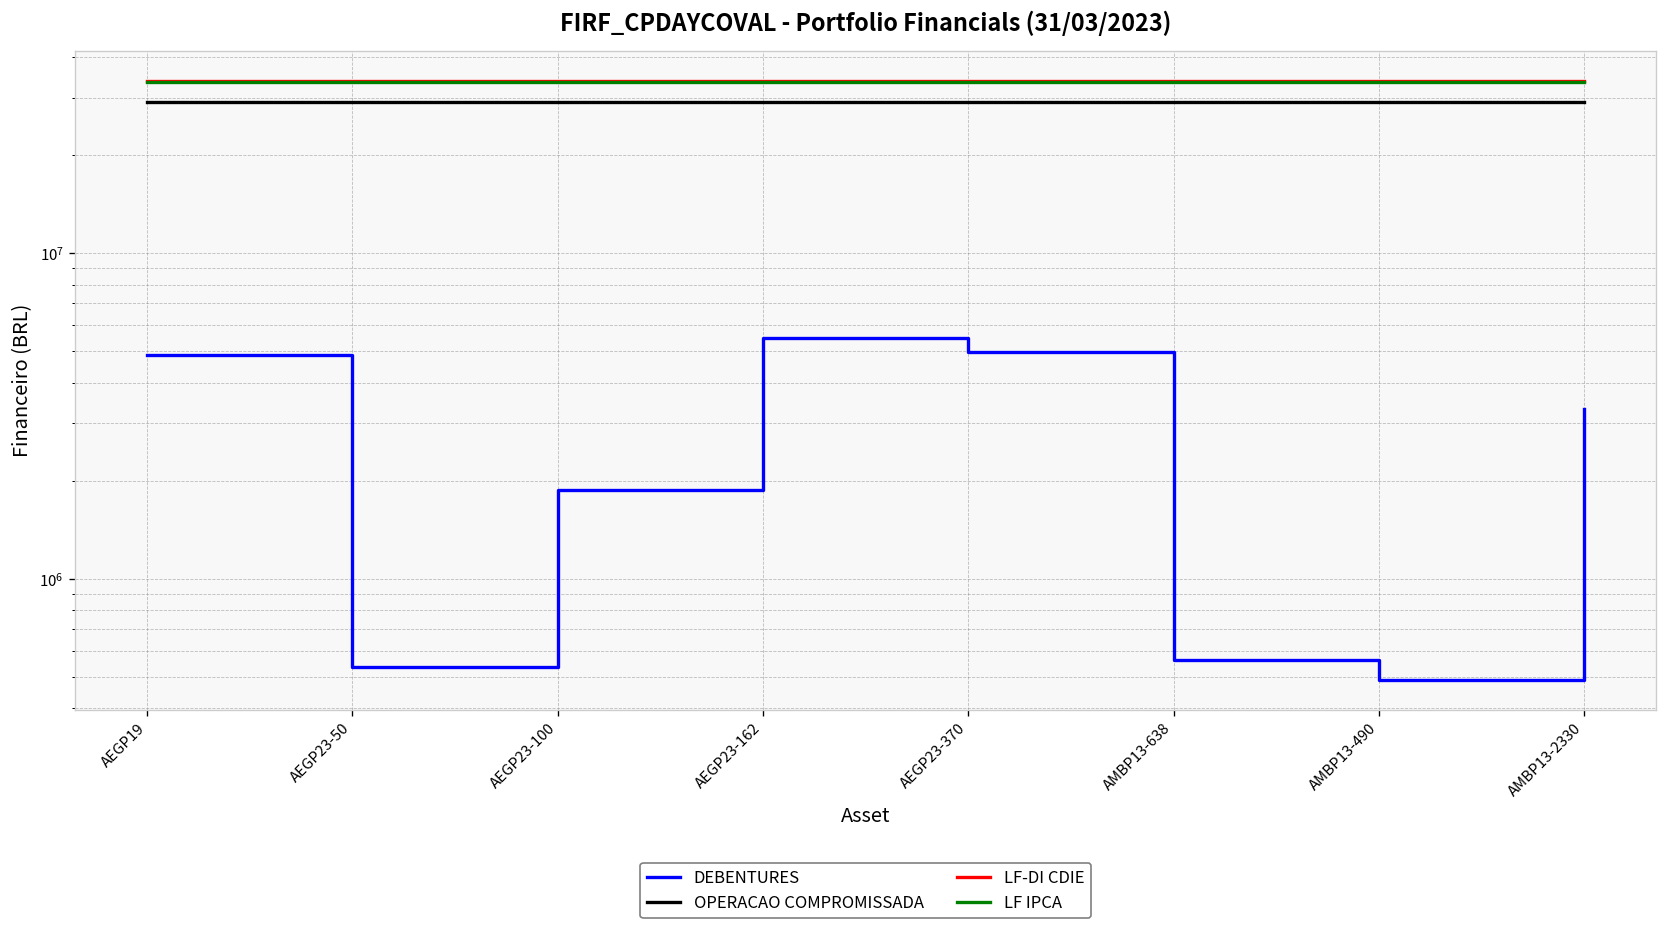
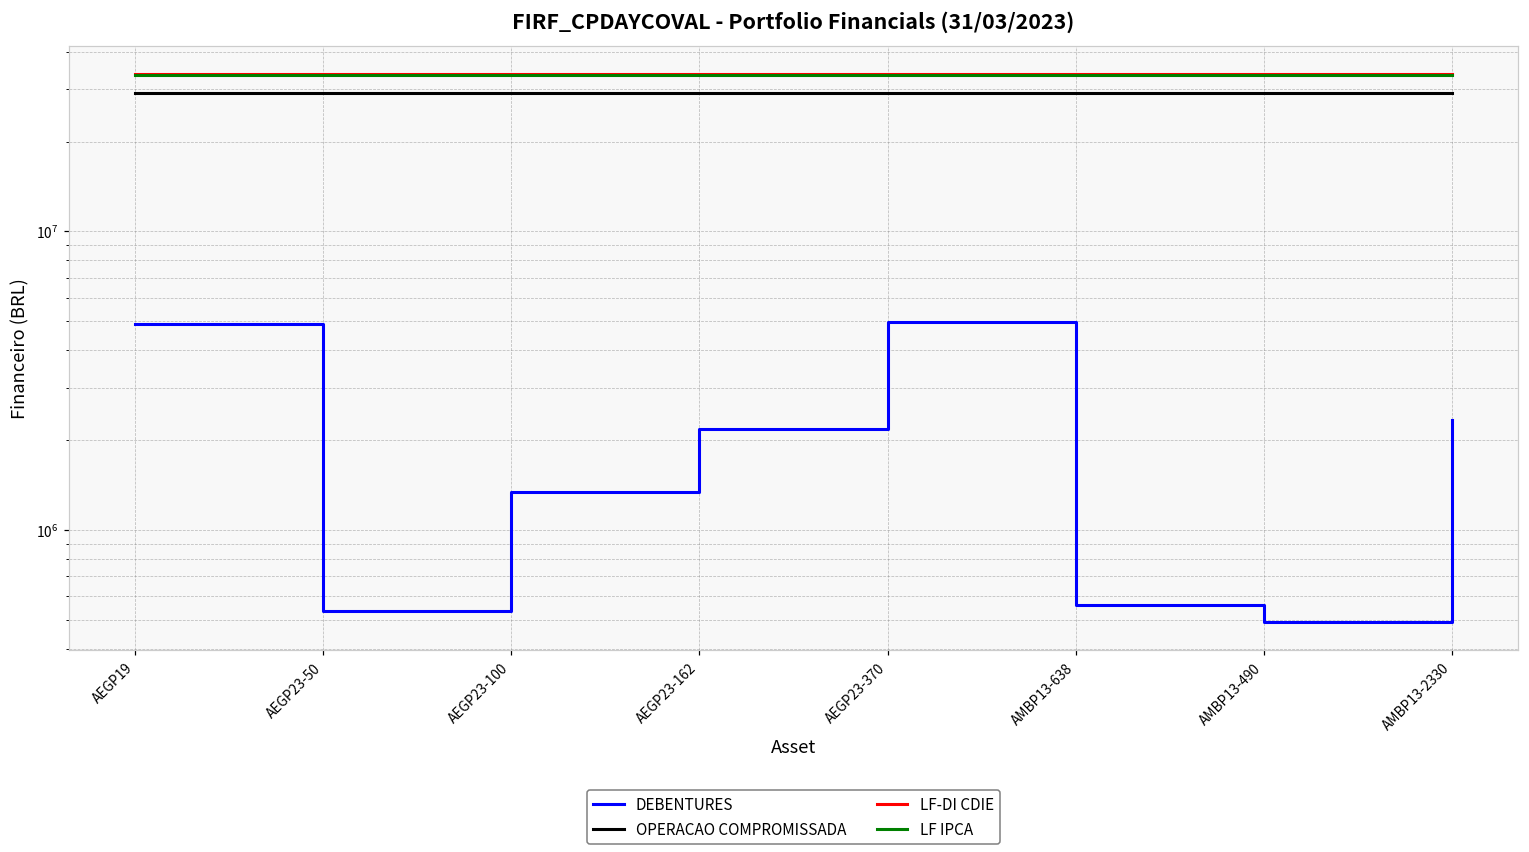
  {
    "DEBENTURES": {
      "AEGP19": 4900000,
      "AEGP23-50": 530000,
-     "AEGP23-100": 1900000,
-     "AEGP23-162": 5500000,
+     "AEGP23-100": 1300000,
+     "AEGP23-162": 2200000,
      "AEGP23-370": 5000000,
      "AMBP13-638": 560000,
      "AMBP13-490": 490000,
-     "AMBP13-2330": 3300000
+     "AMBP13-2330": 2300000
    },
    "OPERACAO COMPROMISSADA": {
      "AEGP19": 29000000,
      "AEGP23-50": 29000000,
      "AEGP23-100": 29000000,
      "AEGP23-162": 29000000,
      "AEGP23-370": 29000000,
      "AMBP13-638": 29000000,
      "AMBP13-490": 29000000,
      "AMBP13-2330": 29000000
    }
  }
